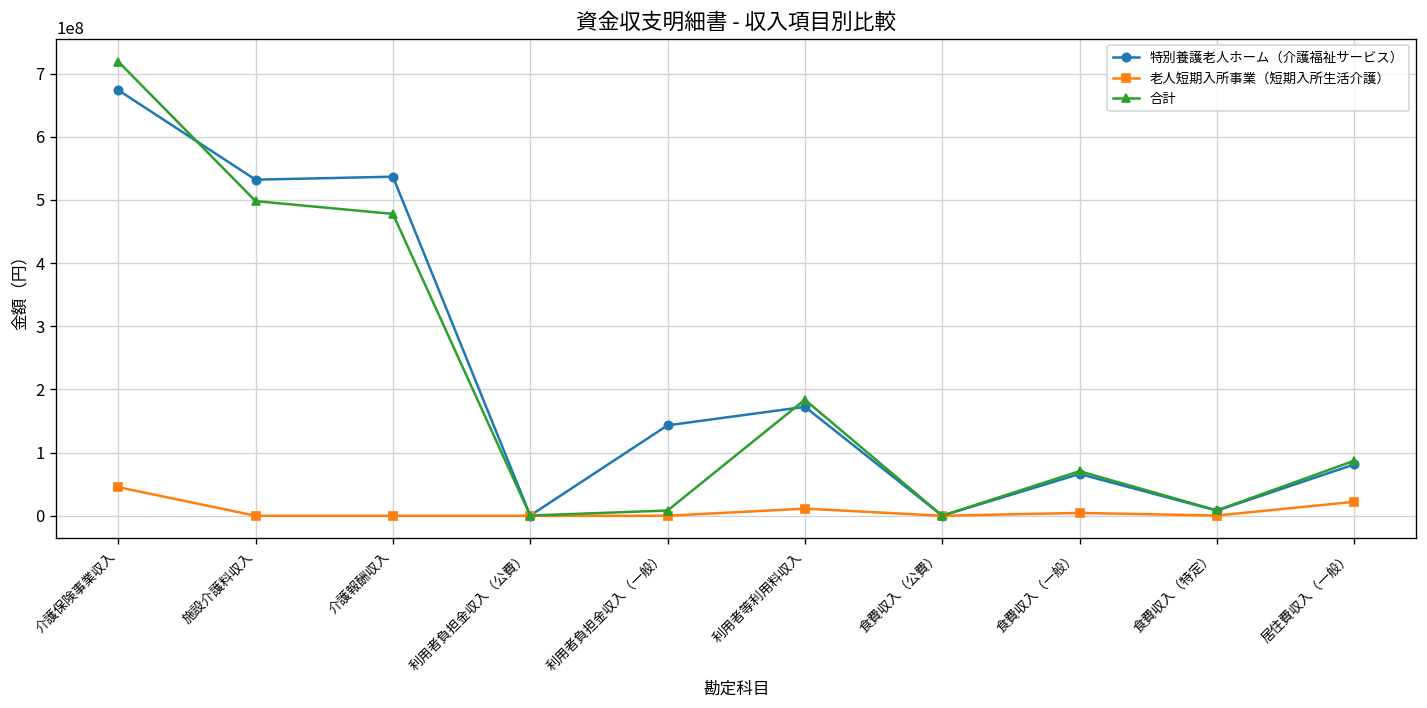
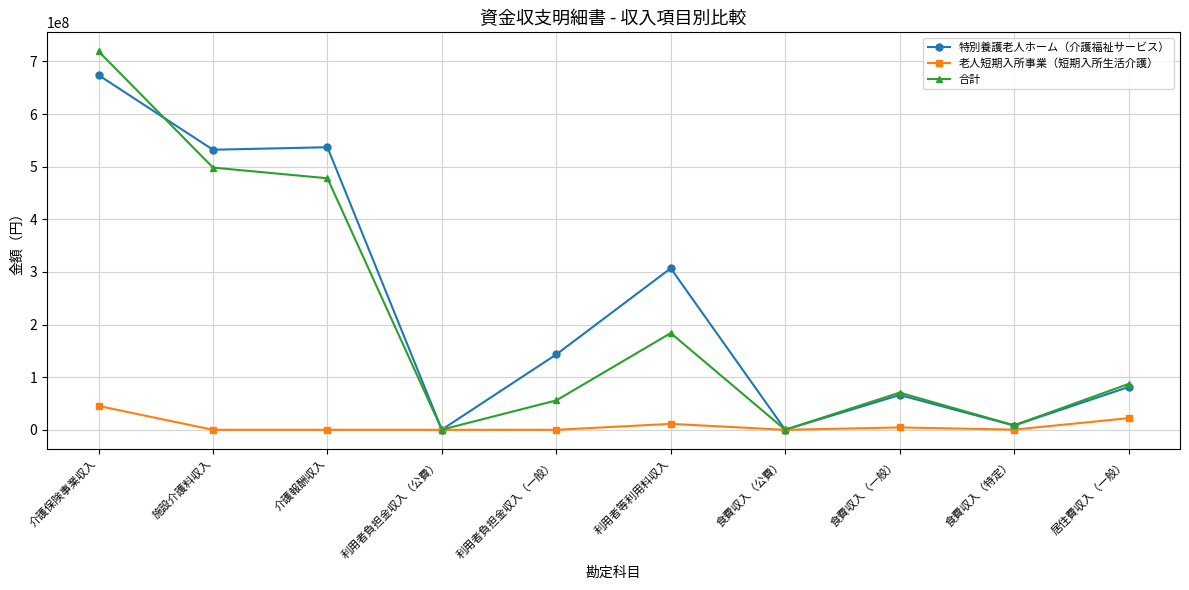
  {
    "特別養護老人ホーム（介護福祉サービス）": {
      "介護保険事業収入": 670000000,
      "施設介護料収入": 530000000,
      "介護報酬収入": 540000000,
      "利用者負担金収入（一般）": 140000000,
-     "利用者等利用料収入": 170000000,
+     "利用者等利用料収入": 310000000,
      "居住費収入（一般）": 80000000
    },
    "老人短期入所事業（短期入所生活介護）": {
      "介護保険事業収入": 50000000,
      "施設介護料収入": 0,
      "介護報酬収入": 0,
      "利用者負担金収入（一般）": 0,
      "利用者等利用料収入": 10000000,
      "食費収入（一般）": 0,
      "食費収入（特定）": 0,
      "居住費収入（一般）": 20000000
    },
    "合計": {
      "介護保険事業収入": 720000000,
      "施設介護料収入": 500000000,
      "介護報酬収入": 480000000,
-     "利用者負担金収入（一般）": 10000000,
+     "利用者負担金収入（一般）": 60000000,
      "利用者等利用料収入": 180000000,
      "居住費収入（一般）": 90000000
    }
  }
